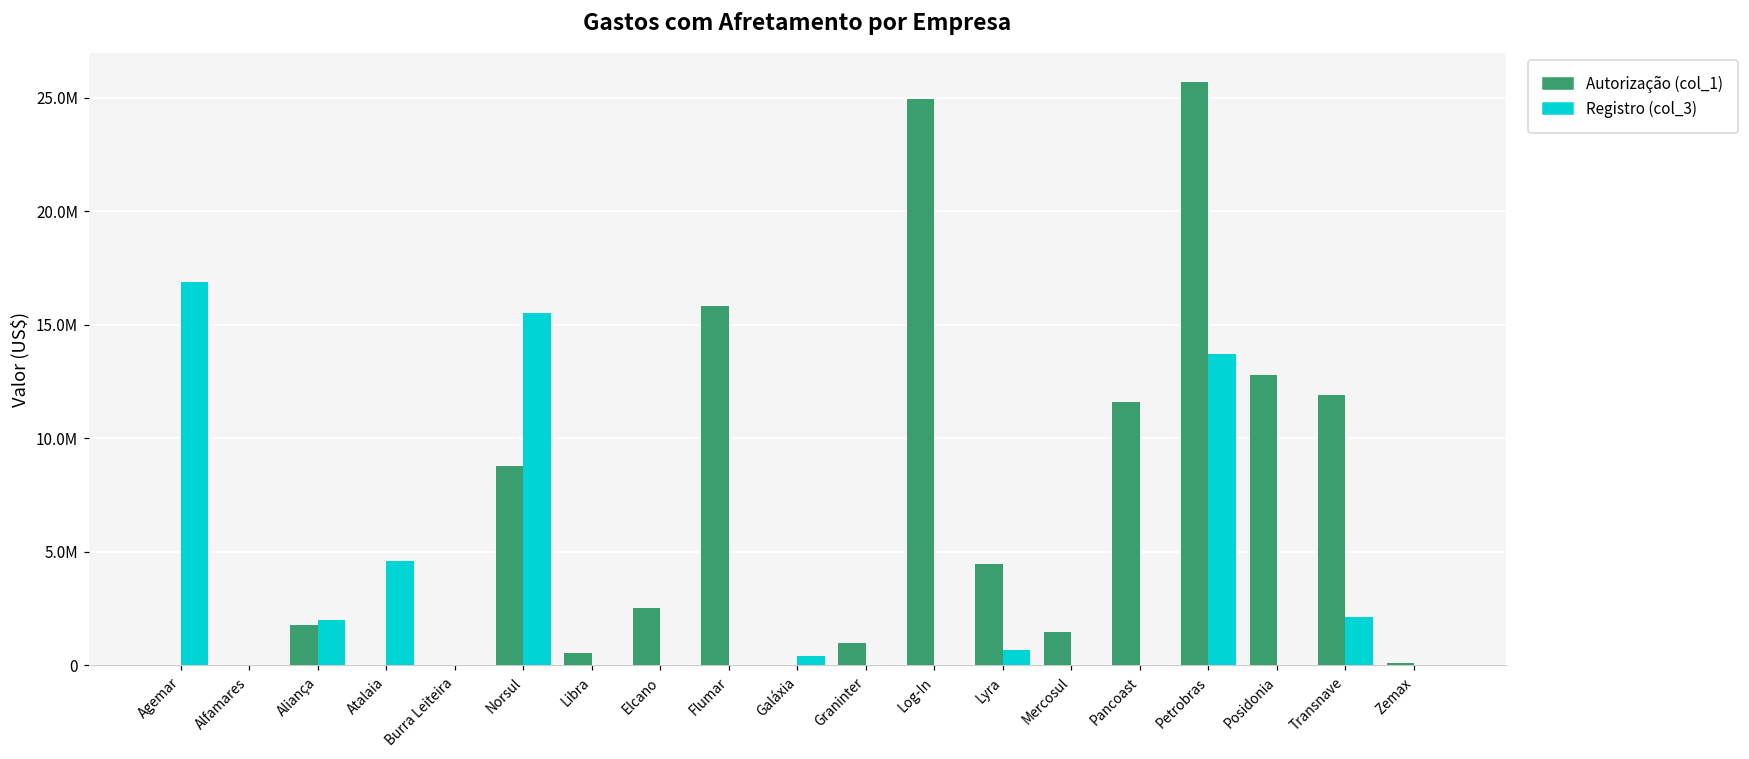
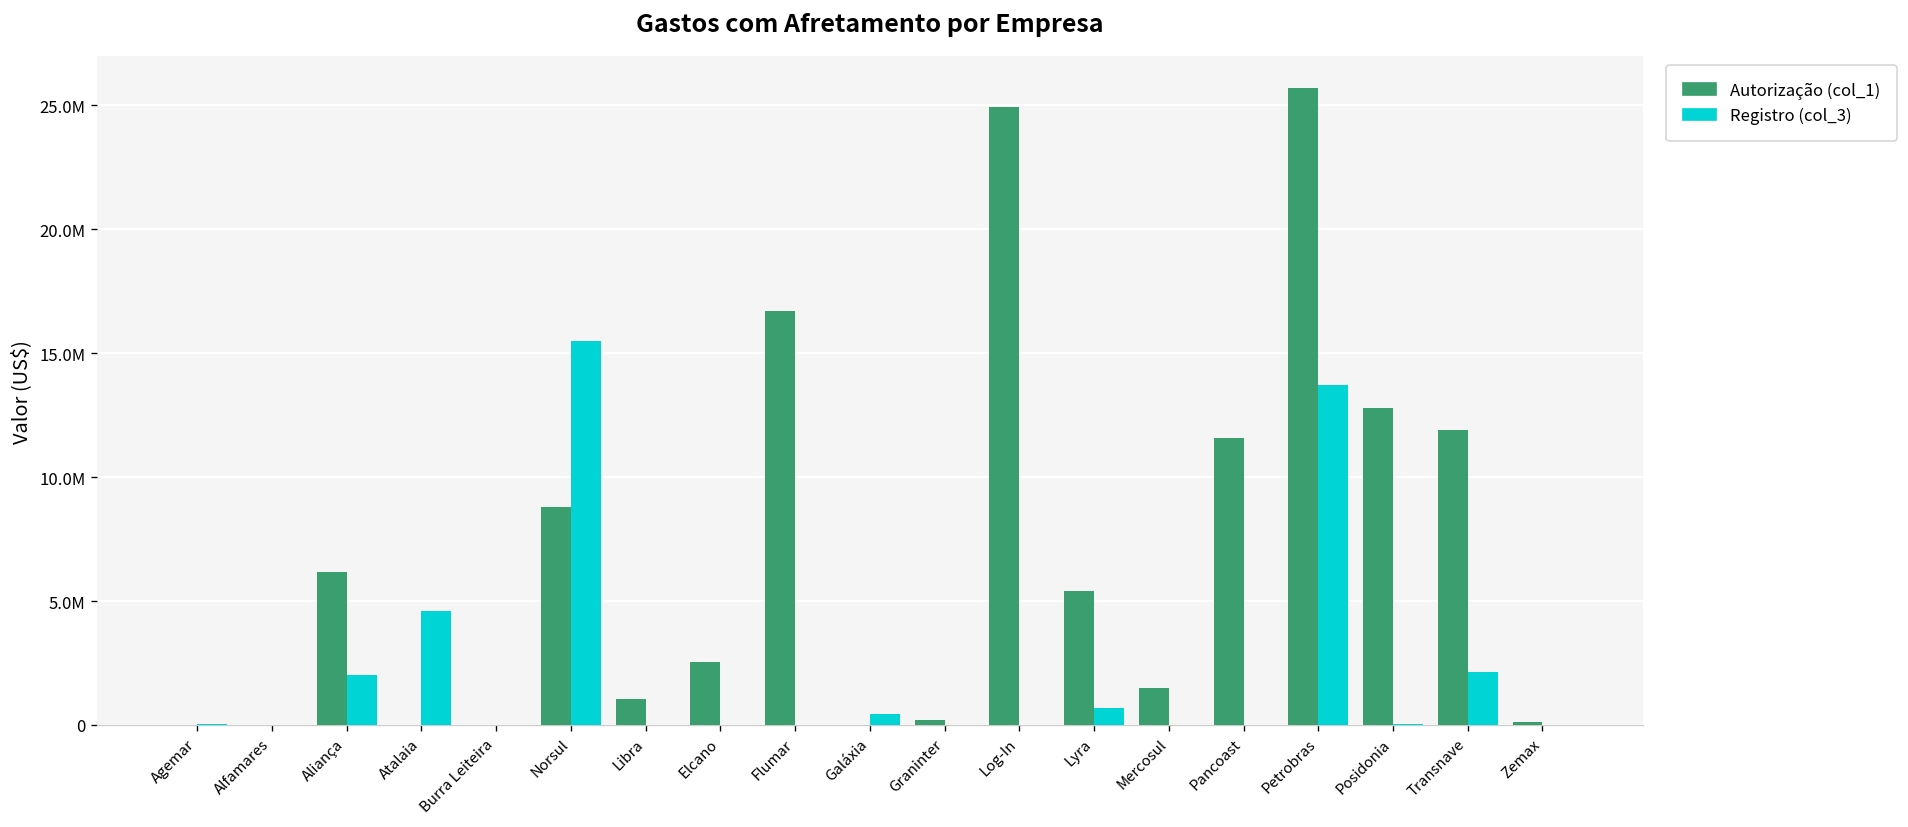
  {
    "Autorização (col_1)": {
      "Agemar": 0,
      "Alfamares": 0,
-     "Aliança": 1800000,
+     "Aliança": 6200000,
      "Atalaia": 0,
      "Burra Leiteira": 0,
      "Norsul": 8800000,
-     "Libra": 500000,
+     "Libra": 1100000,
      "Elcano": 2500000,
-     "Flumar": 15800000,
+     "Flumar": 16700000,
      "Galáxia": 0,
-     "Graninter": 1000000,
+     "Graninter": 200000,
      "Log-In": 24900000,
-     "Lyra": 4500000,
+     "Lyra": 5400000,
      "Mercosul": 1500000,
      "Pancoast": 11600000,
      "Petrobras": 25700000,
      "Posidonia": 12800000,
      "Transnave": 11900000
    },
    "Registro (col_3)": {
-     "Agemar": 16900000,
+     "Agemar": 0,
      "Aliança": 2000000,
      "Atalaia": 4600000,
      "Norsul": 15500000,
      "Libra": 0,
      "Elcano": 0,
      "Flumar": 0,
      "Galáxia": 400000,
      "Graninter": 0,
      "Log-In": 0,
      "Lyra": 700000,
      "Mercosul": 0,
      "Pancoast": 0,
      "Petrobras": 13700000,
      "Transnave": 2100000,
      "Zemax": 0
    }
  }
